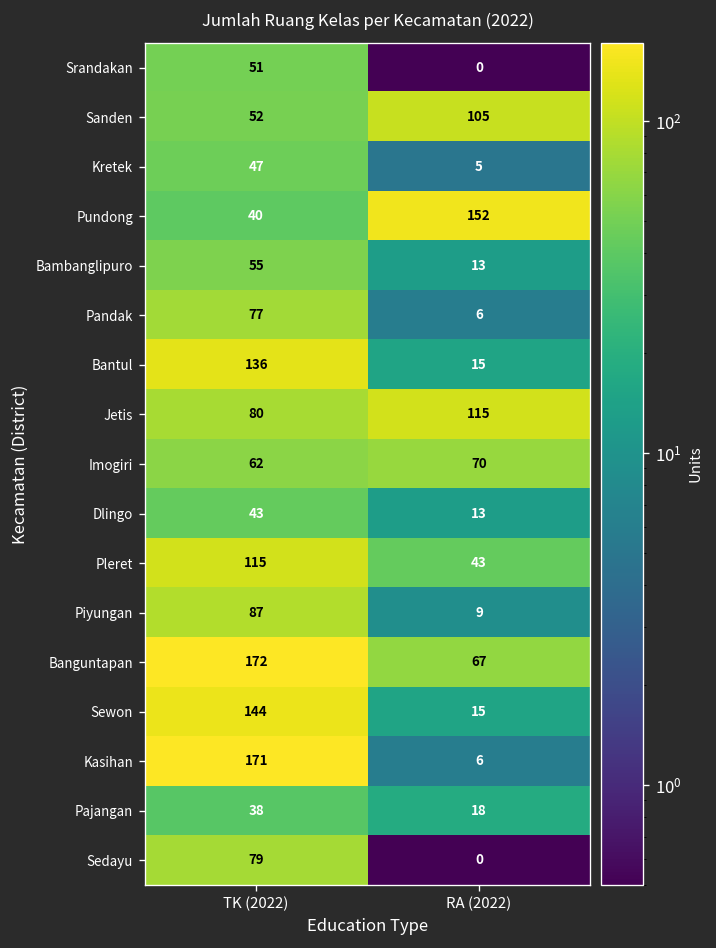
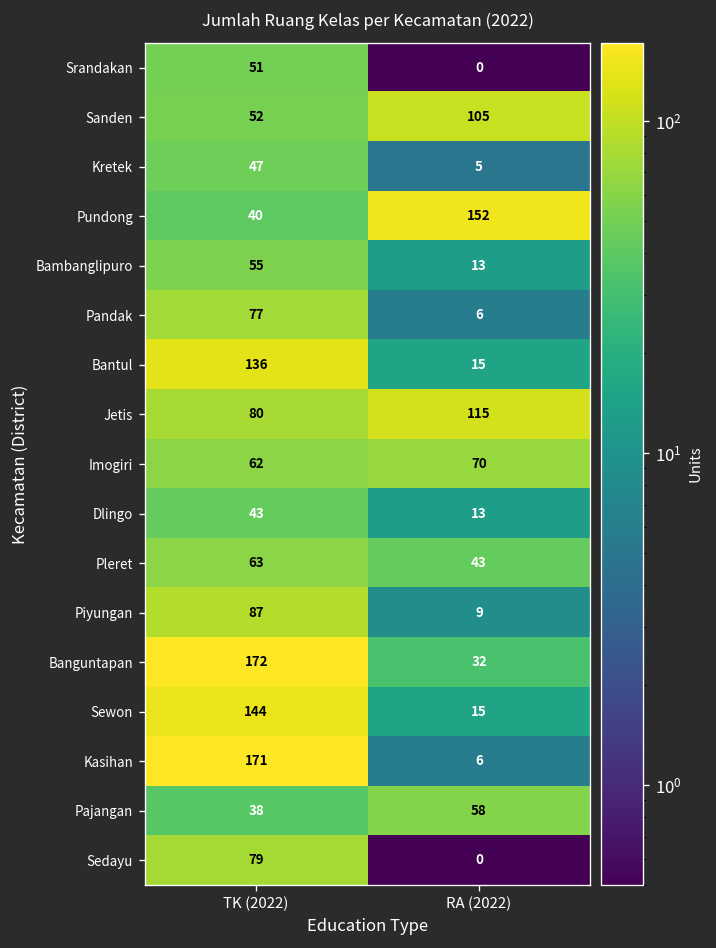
  {
    "Srandakan": {
      "TK (2022)": 51,
      "RA (2022)": 0
    },
    "Sanden": {
      "TK (2022)": 52,
      "RA (2022)": 105
    },
    "Kretek": {
      "TK (2022)": 47,
      "RA (2022)": 5
    },
    "Pundong": {
      "TK (2022)": 40,
      "RA (2022)": 152
    },
    "Bambanglipuro": {
      "TK (2022)": 55,
      "RA (2022)": 13
    },
    "Pandak": {
      "TK (2022)": 77,
      "RA (2022)": 6
    },
    "Bantul": {
      "TK (2022)": 136,
      "RA (2022)": 15
    },
    "Jetis": {
      "TK (2022)": 80,
      "RA (2022)": 115
    },
    "Imogiri": {
      "TK (2022)": 62,
      "RA (2022)": 70
    },
    "Dlingo": {
      "TK (2022)": 43,
      "RA (2022)": 13
    },
    "Pleret": {
-     "TK (2022)": 115,
+     "TK (2022)": 63,
      "RA (2022)": 43
    },
    "Piyungan": {
      "TK (2022)": 87,
      "RA (2022)": 9
    },
    "Banguntapan": {
      "TK (2022)": 172,
-     "RA (2022)": 67
+     "RA (2022)": 32
    },
    "Sewon": {
      "TK (2022)": 144,
      "RA (2022)": 15
    },
    "Kasihan": {
      "TK (2022)": 171,
      "RA (2022)": 6
    },
    "Pajangan": {
      "TK (2022)": 38,
-     "RA (2022)": 18
+     "RA (2022)": 58
    },
    "Sedayu": {
      "TK (2022)": 79,
      "RA (2022)": 0
    }
  }
